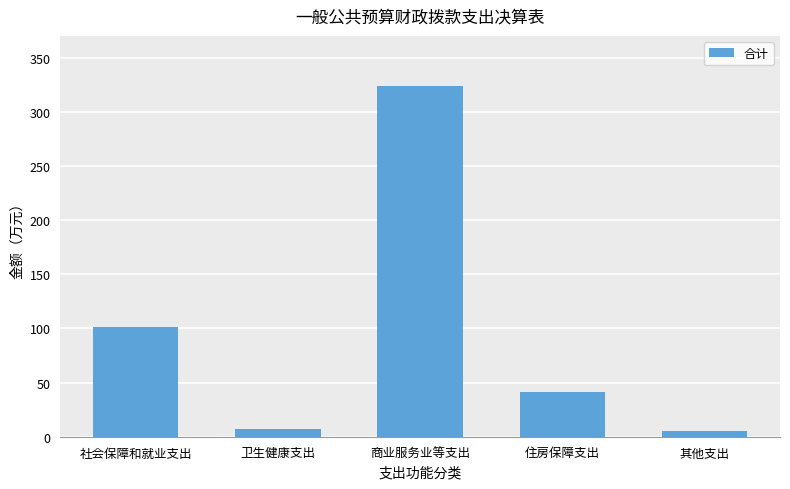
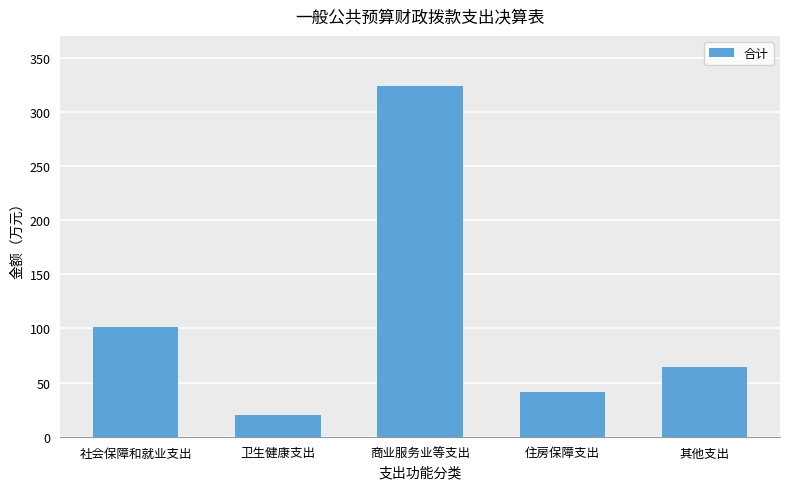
  {
    "社会保障和就业支出": 101,
-   "卫生健康支出": 7,
+   "卫生健康支出": 20,
    "商业服务业等支出": 324,
    "住房保障支出": 41,
-   "其他支出": 5
+   "其他支出": 64
  }
